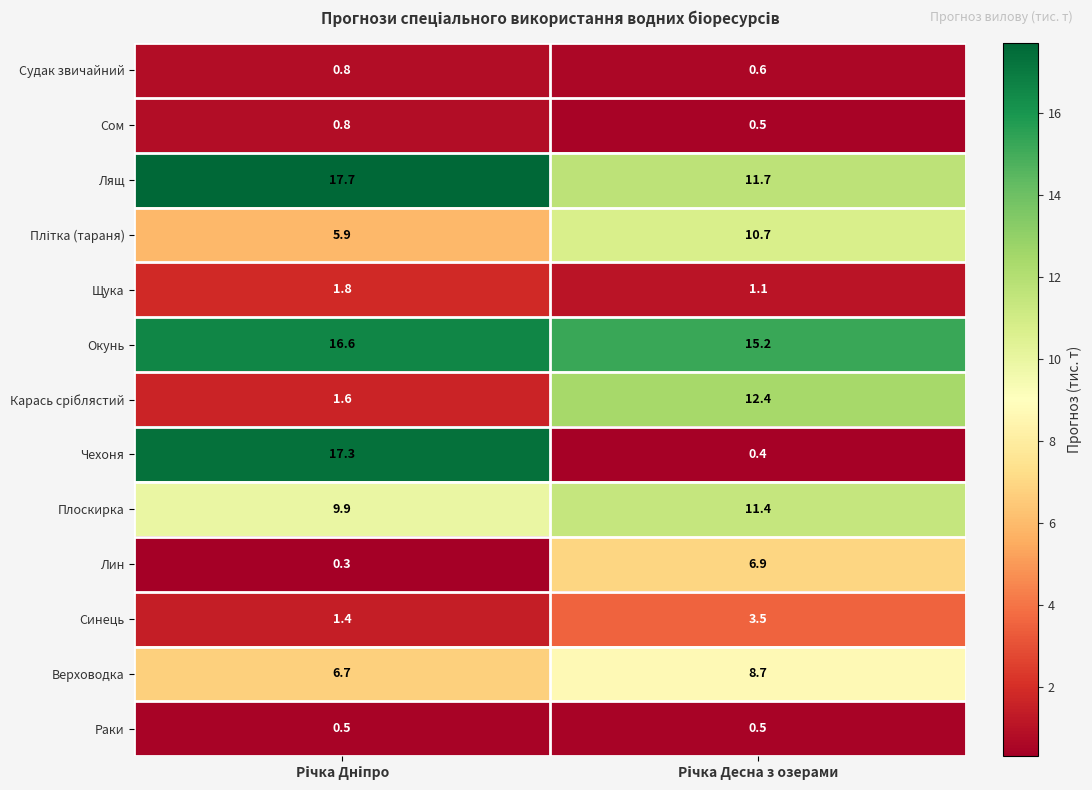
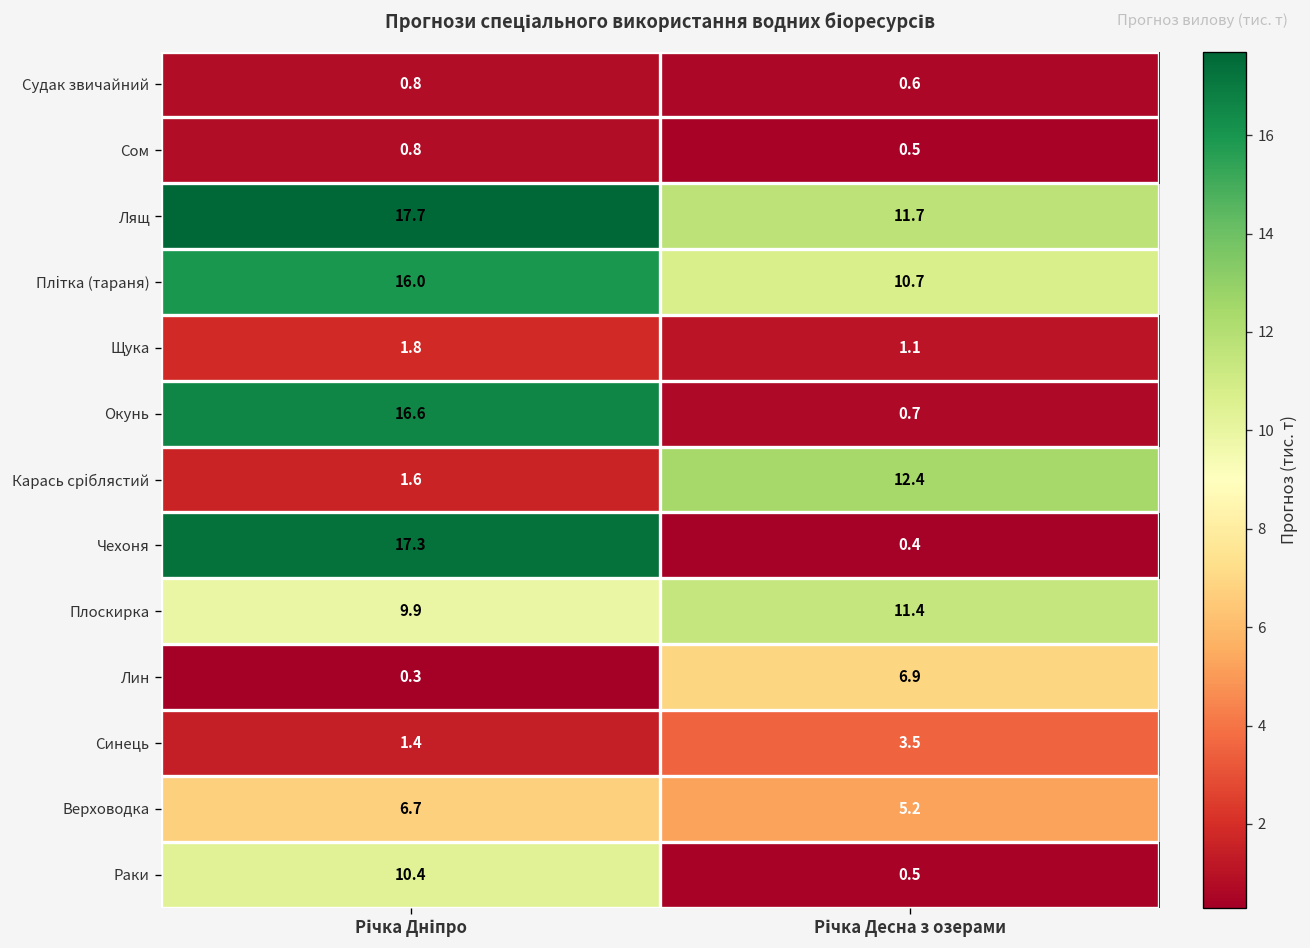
  {
    "Судак звичайний": {
      "Річка Дніпро": 0.8,
      "Річка Десна з озерами": 0.6
    },
    "Сом": {
      "Річка Дніпро": 0.8,
      "Річка Десна з озерами": 0.5
    },
    "Лящ": {
      "Річка Дніпро": 17.7,
      "Річка Десна з озерами": 11.7
    },
    "Плітка (тараня)": {
-     "Річка Дніпро": 5.9,
+     "Річка Дніпро": 16.0,
      "Річка Десна з озерами": 10.7
    },
    "Щука": {
      "Річка Дніпро": 1.8,
      "Річка Десна з озерами": 1.1
    },
    "Окунь": {
      "Річка Дніпро": 16.6,
-     "Річка Десна з озерами": 15.2
+     "Річка Десна з озерами": 0.7
    },
    "Карась сріблястий": {
      "Річка Дніпро": 1.6,
      "Річка Десна з озерами": 12.4
    },
    "Чехоня": {
      "Річка Дніпро": 17.3,
      "Річка Десна з озерами": 0.4
    },
    "Плоскирка": {
      "Річка Дніпро": 9.9,
      "Річка Десна з озерами": 11.4
    },
    "Лин": {
      "Річка Дніпро": 0.3,
      "Річка Десна з озерами": 6.9
    },
    "Синець": {
      "Річка Дніпро": 1.4,
      "Річка Десна з озерами": 3.5
    },
    "Верховодка": {
      "Річка Дніпро": 6.7,
-     "Річка Десна з озерами": 8.7
+     "Річка Десна з озерами": 5.2
    },
    "Раки": {
-     "Річка Дніпро": 0.5,
+     "Річка Дніпро": 10.4,
      "Річка Десна з озерами": 0.5
    }
  }
